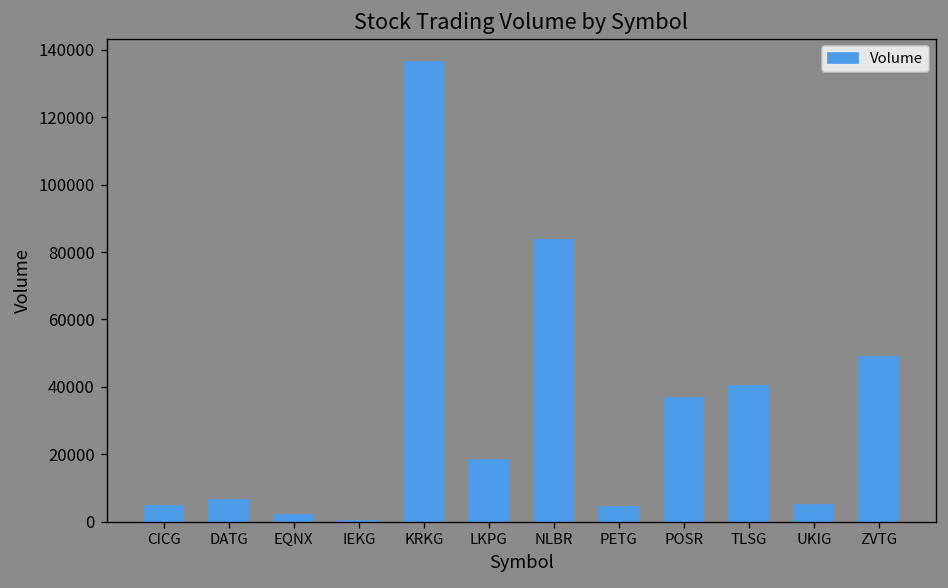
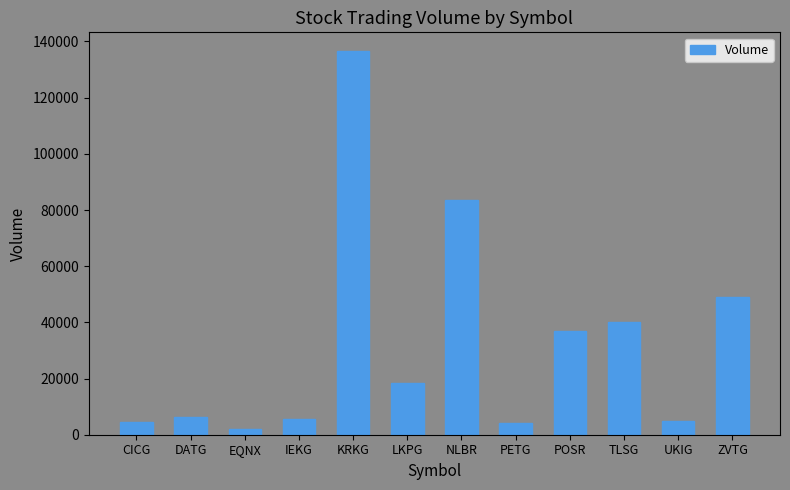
  {
    "CICG": 5000,
    "DATG": 6000,
    "EQNX": 2000,
-   "IEKG": 0,
+   "IEKG": 6000,
    "KRKG": 136000,
    "LKPG": 18000,
    "NLBR": 83000,
    "PETG": 4000,
    "POSR": 37000,
    "TLSG": 40000,
    "UKIG": 5000,
    "ZVTG": 49000
  }
